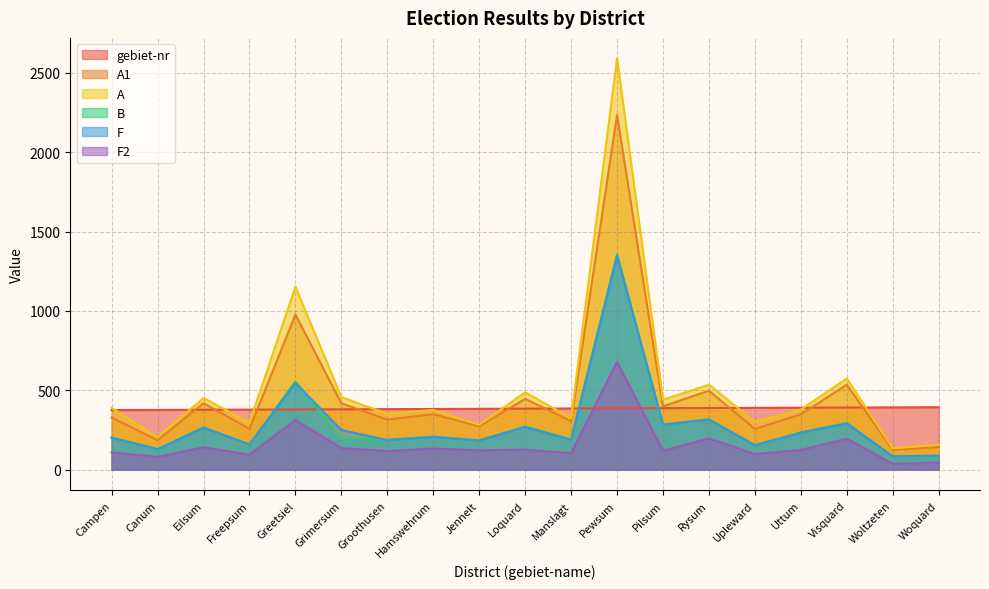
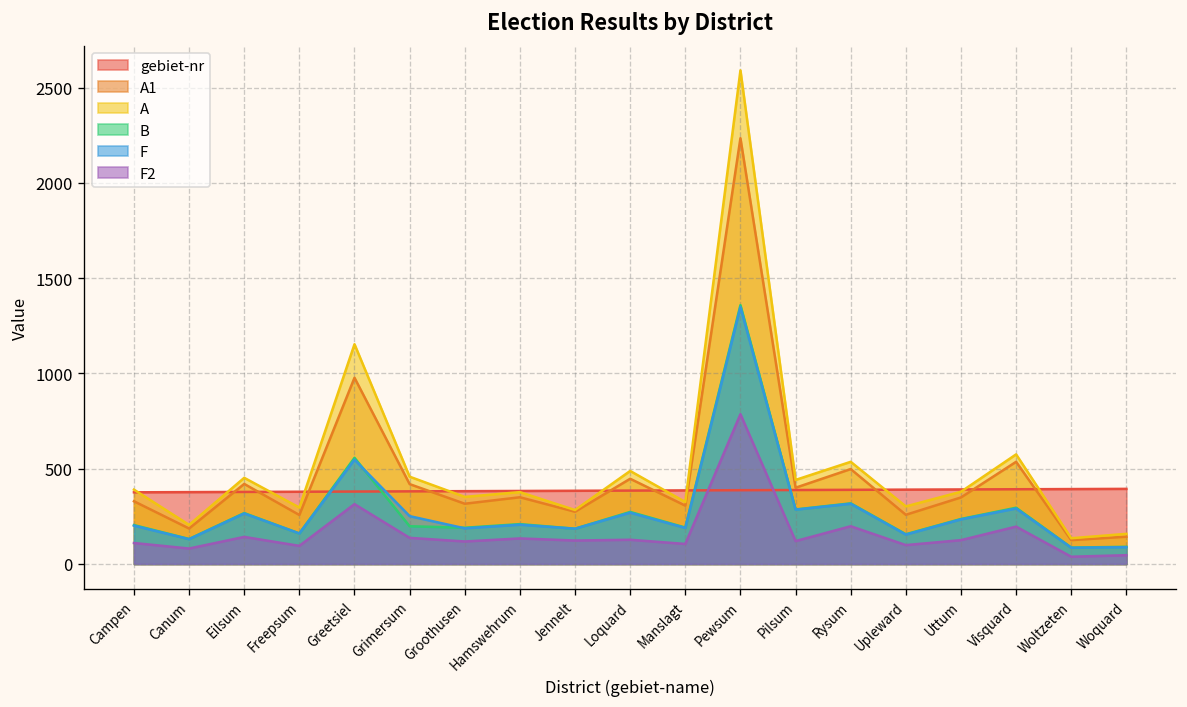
  {
    "A": {
      "Canum": 210,
      "Eilsum": 450,
      "Freepsum": 300,
      "Greetsiel": 1150,
      "Grimersum": 460,
      "Groothusen": 350,
      "Loquard": 490,
      "Manslagt": 330,
      "Pewsum": 2590,
      "Pilsum": 440,
      "Rysum": 540,
      "Upleward": 300,
      "Visquard": 580
    },
    "B": {
      "Grimersum": 200
    },
    "F": {
      "Grimersum": 250
    },
    "F2": {
      "Campen": 110,
      "Canum": 80,
      "Eilsum": 140,
      "Freepsum": 100,
      "Greetsiel": 310,
      "Grimersum": 140,
      "Groothusen": 120,
      "Hamswehrum": 130,
      "Jennelt": 120,
      "Loquard": 130,
      "Manslagt": 110,
-     "Pewsum": 680,
+     "Pewsum": 790,
      "Pilsum": 120,
      "Rysum": 200,
      "Upleward": 100,
      "Uttum": 130,
      "Visquard": 200,
      "Woltzeten": 40,
      "Woquard": 50
    }
  }
